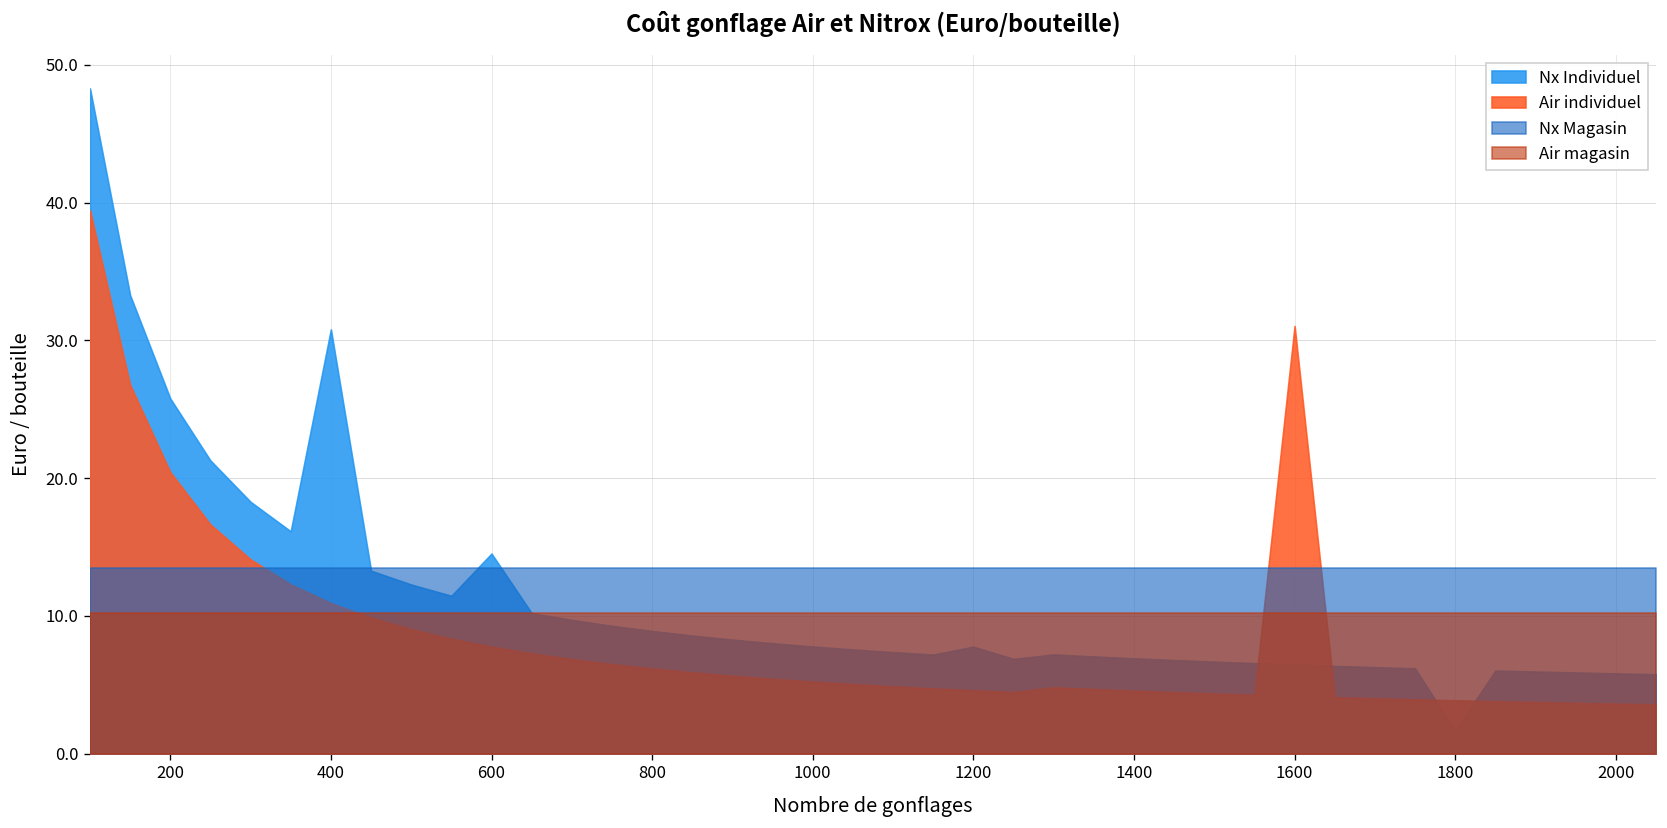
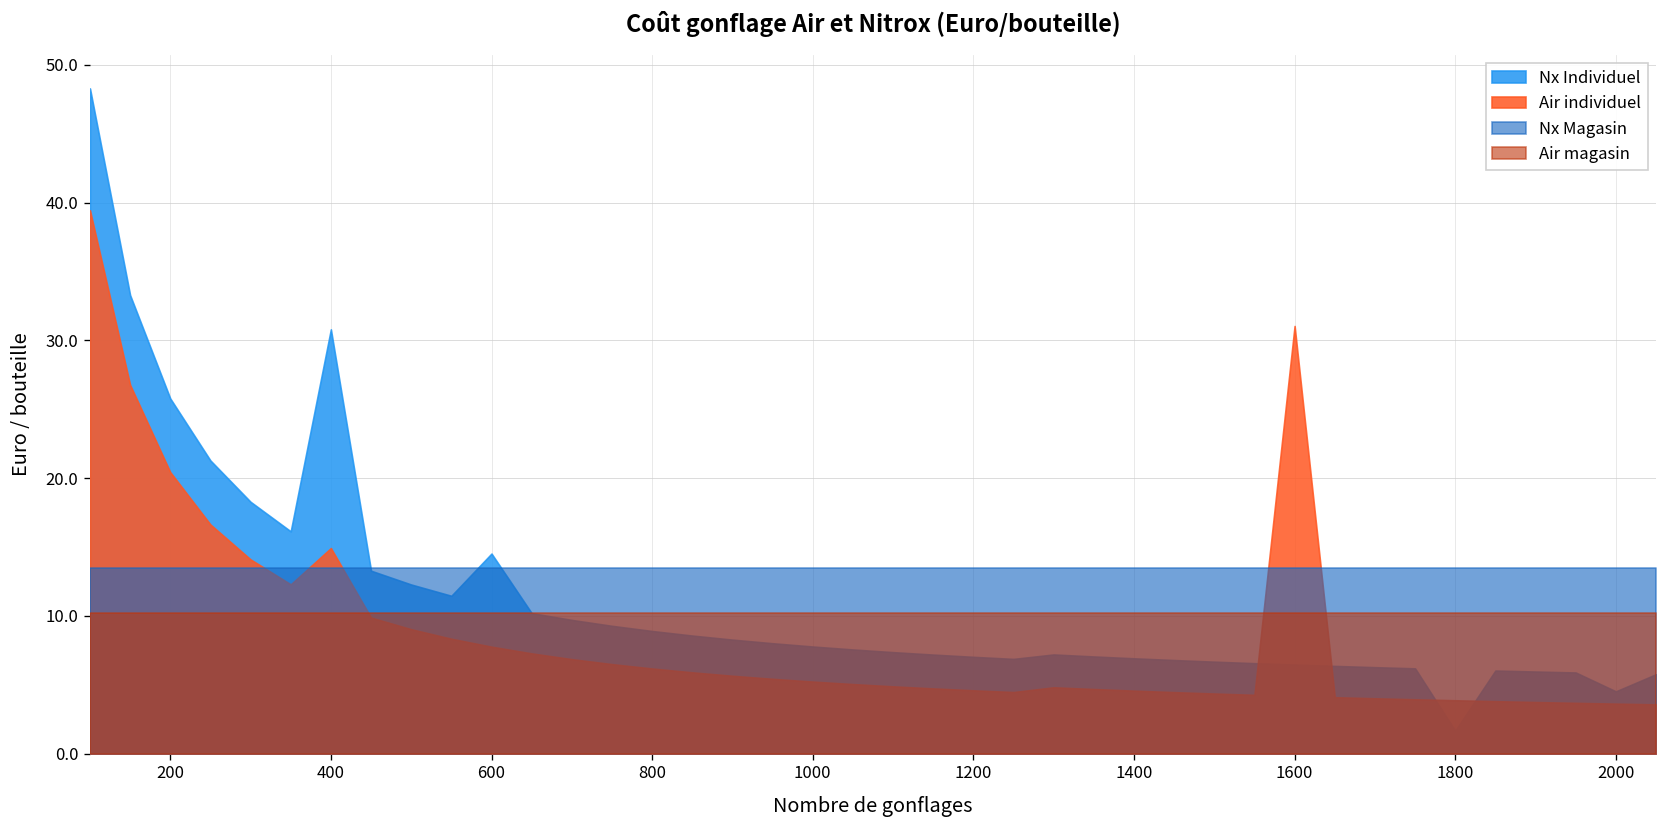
  {
    "Nx Individuel": {
      "200": 25.8,
      "400": 30.8,
      "600": 14.5,
      "800": 8.9,
      "1000": 7.8,
-     "1200": 7.8,
+     "1200": 7.0,
      "1400": 6.9,
      "1600": 6.5,
      "1800": 1.7,
-     "2000": 5.8
+     "2000": 4.5
    },
    "Air individuel": {
      "200": 20.4,
-     "400": 10.9,
+     "400": 14.9,
      "600": 7.8,
      "800": 6.2,
      "1000": 5.2,
      "1200": 4.6,
      "1400": 4.6,
      "1600": 31.0,
      "1800": 3.9,
      "2000": 3.6
    },
    "Nx Magasin": {
      "200": 13.5,
      "400": 13.5,
      "600": 13.5,
      "800": 13.5,
      "1000": 13.5,
      "1200": 13.5,
      "1400": 13.5,
      "1600": 13.5,
      "1800": 13.5,
      "2000": 13.5
    },
    "Air magasin": {
      "200": 10.2,
      "400": 10.2,
      "600": 10.2,
      "800": 10.2,
      "1000": 10.2,
      "1200": 10.2,
      "1400": 10.2,
      "1600": 10.2,
      "1800": 10.2,
      "2000": 10.2
    }
  }
